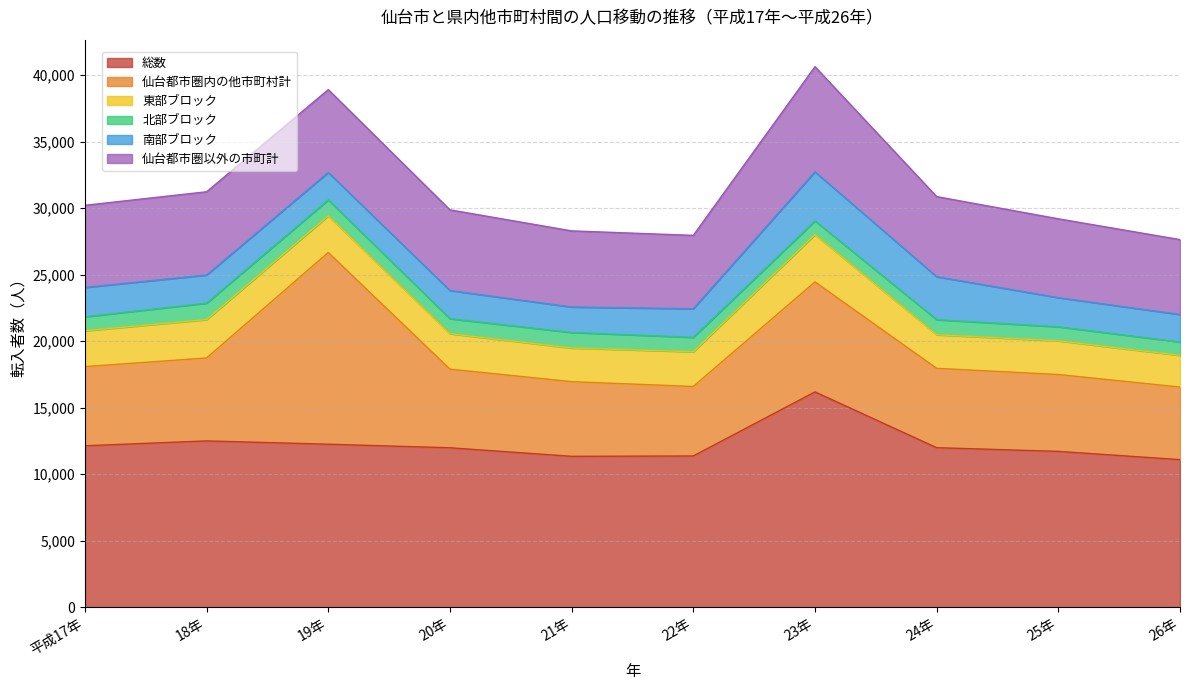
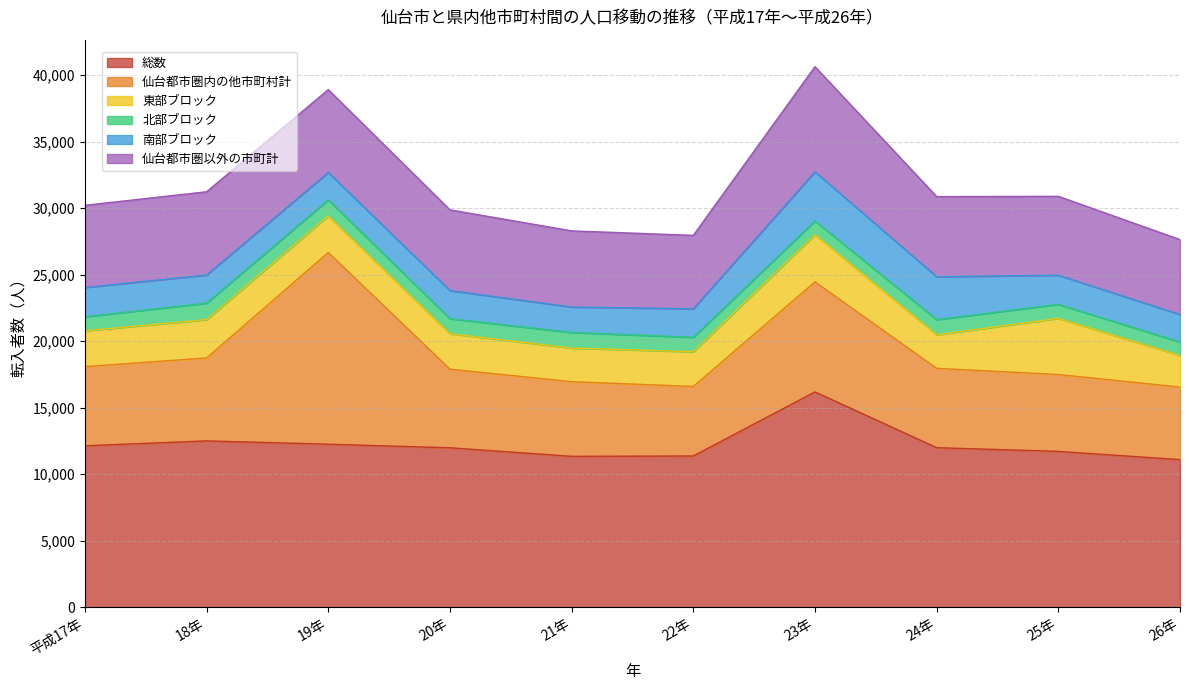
  {
    "総数": {
      "平成17年": "12,100",
      "18年": "12,500",
      "19年": "12,200",
      "20年": "12,000",
      "21年": "11,300",
      "22年": "11,400",
      "23年": "16,200",
      "24年": "12,000",
      "25年": "11,700",
      "26年": "11,100"
    },
    "仙台都市圏内の他市町村計": {
      "平成17年": "6,000",
      "18年": "6,200",
      "19年": "14,400",
      "20年": "5,900",
      "21年": "5,600",
      "22年": "5,200",
      "23年": "8,300",
      "24年": "6,000",
      "25年": "5,800",
      "26年": "5,500"
    },
    "東部ブロック": {
      "平成17年": "2,700",
      "18年": "2,900",
      "19年": "2,800",
      "20年": "2,700",
      "21年": "2,500",
      "22年": "2,600",
      "23年": "3,600",
      "24年": "2,500",
-     "25年": "2,500",
+     "25年": "4,200",
      "26年": "2,400"
    },
    "北部ブロック": {
      "平成17年": "1,100",
      "18年": "1,200",
      "19年": "1,200",
      "20年": "1,100",
      "21年": "1,200",
      "22年": "1,100",
      "23年": "1,000",
      "24年": "1,100",
      "25年": "1,100",
      "26年": "1,000"
    },
    "南部ブロック": {
      "平成17年": "2,200",
      "18年": "2,100",
      "19年": "2,100",
      "20年": "2,100",
      "21年": "1,900",
      "22年": "2,100",
      "23年": "3,700",
      "24年": "3,200",
      "25年": "2,200",
      "26年": "2,100"
    },
    "仙台都市圏以外の市町計": {
      "平成17年": "6,200",
      "18年": "6,300",
      "19年": "6,200",
      "20年": "6,100",
      "21年": "5,700",
      "22年": "5,500",
      "23年": "7,900",
      "24年": "6,000",
      "25年": "5,900",
      "26年": "5,600"
    }
  }
